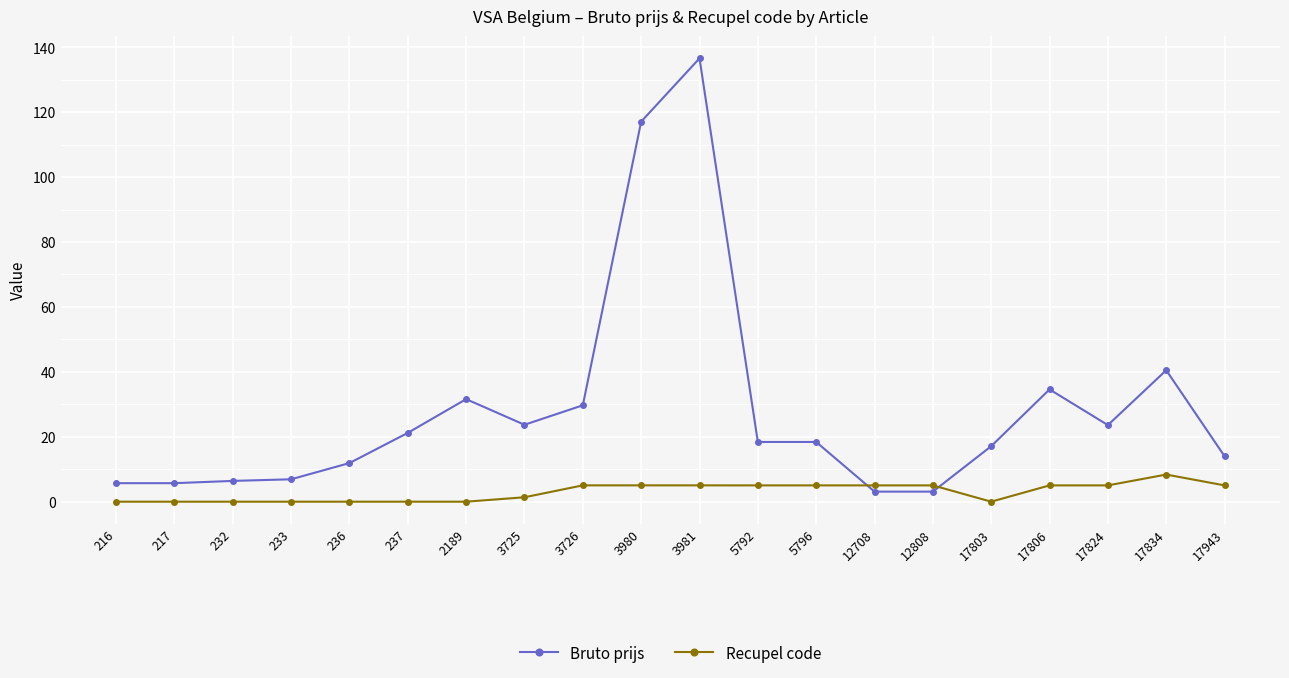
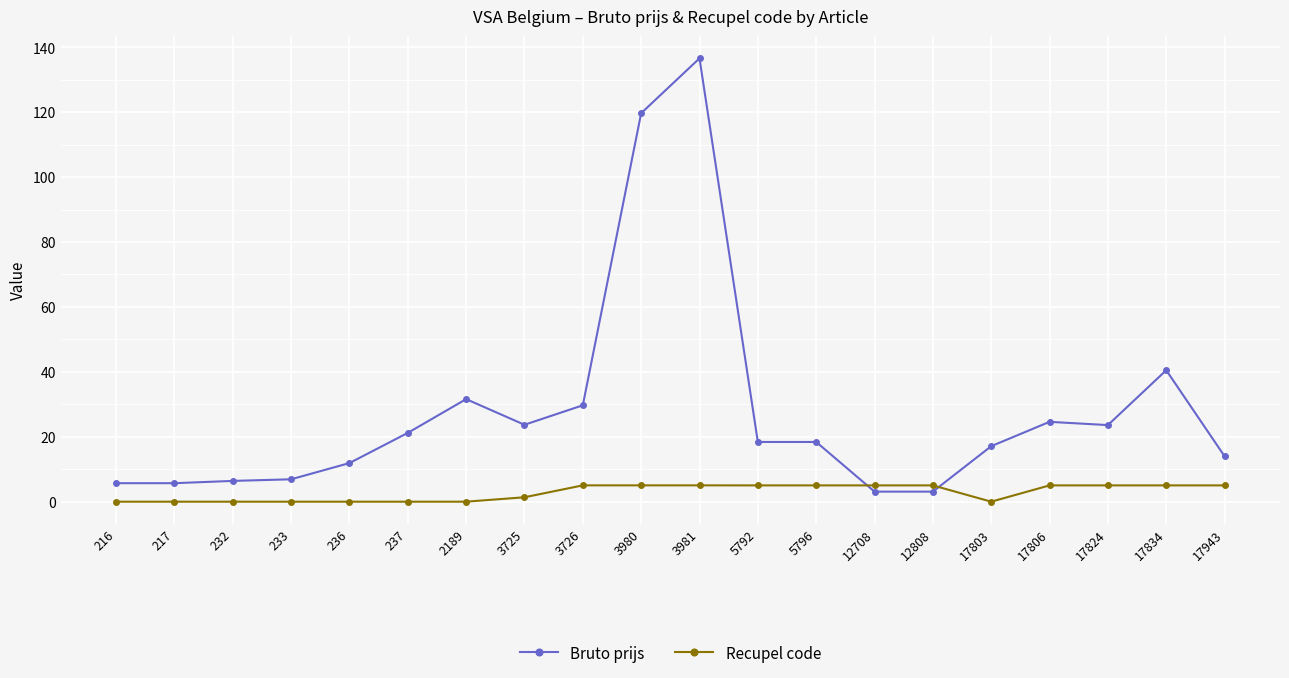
  {
    "Bruto prijs": {
      "216": 6,
      "217": 6,
      "232": 6,
      "233": 7,
      "236": 12,
      "237": 21,
      "2189": 32,
      "3725": 24,
      "3726": 30,
-     "3980": 117,
+     "3980": 120,
      "3981": 137,
      "5792": 18,
      "5796": 18,
      "12708": 3,
      "12808": 3,
      "17803": 17,
-     "17806": 35,
+     "17806": 25,
      "17824": 24,
      "17834": 41,
      "17943": 14
    },
    "Recupel code": {
      "216": 0,
      "217": 0,
      "232": 0,
      "233": 0,
      "236": 0,
      "237": 0,
      "2189": 0,
      "3725": 1,
      "3726": 5,
      "3980": 5,
      "3981": 5,
      "5792": 5,
      "5796": 5,
      "12708": 5,
      "12808": 5,
      "17803": 0,
      "17806": 5,
      "17824": 5,
-     "17834": 8,
+     "17834": 5,
      "17943": 5
    }
  }
